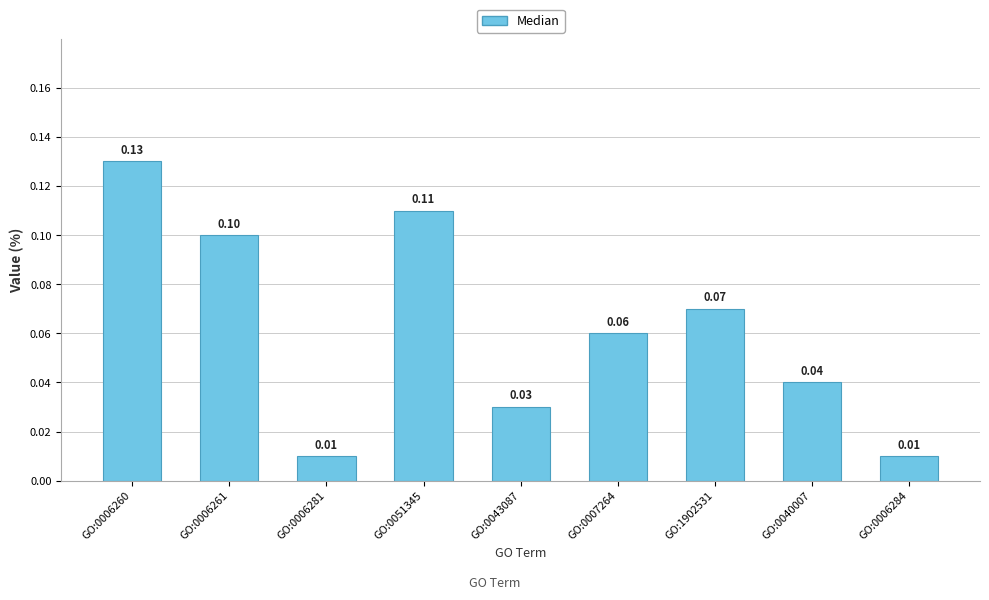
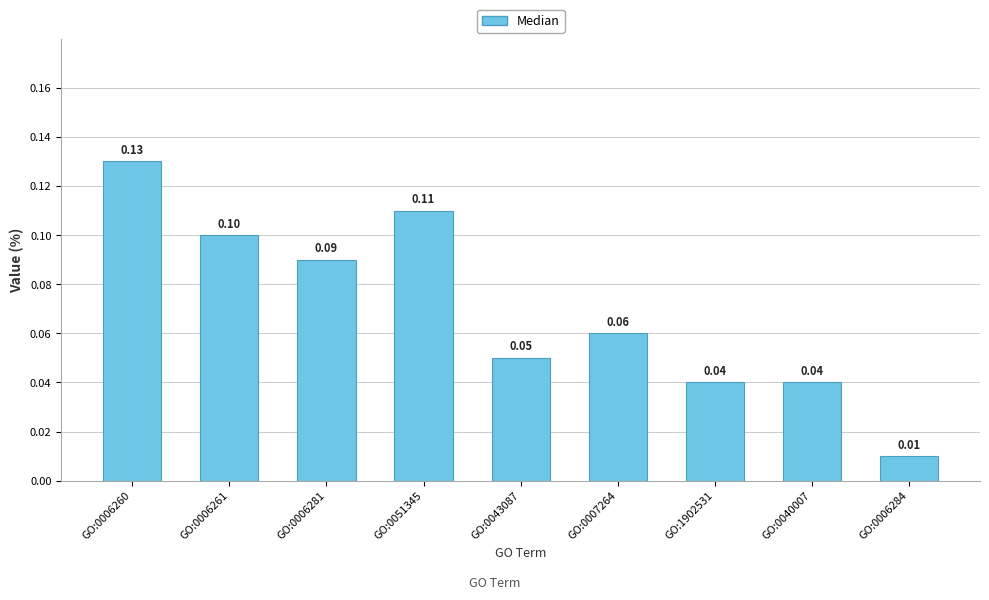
  {
    "GO:0006260": 0.13,
    "GO:0006261": 0.10,
-   "GO:0006281": 0.01,
+   "GO:0006281": 0.09,
    "GO:0051345": 0.11,
-   "GO:0043087": 0.03,
+   "GO:0043087": 0.05,
    "GO:0007264": 0.06,
-   "GO:1902531": 0.07,
+   "GO:1902531": 0.04,
    "GO:0040007": 0.04,
    "GO:0006284": 0.01
  }
